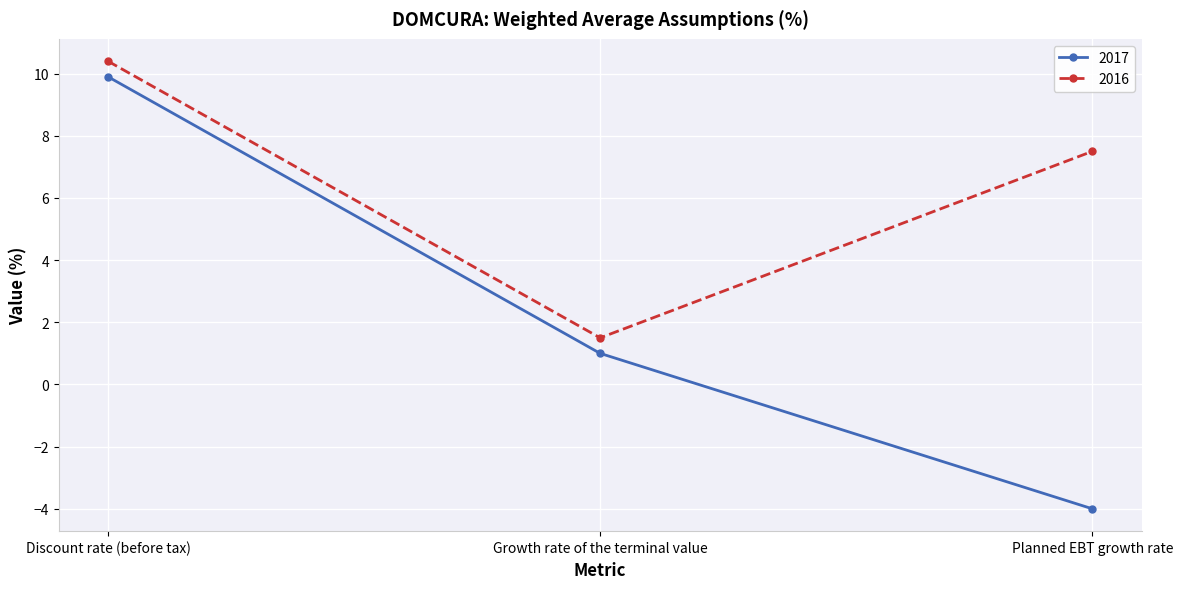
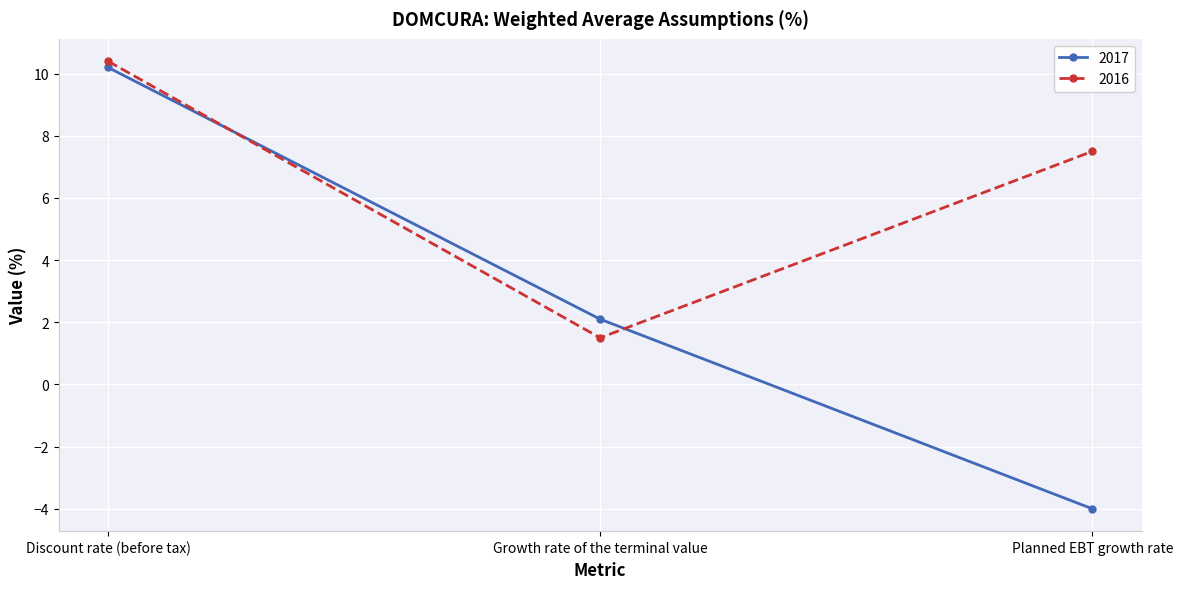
  {
    "2017": {
-     "Discount rate (before tax)": 9.9,
-     "Growth rate of the terminal value": 1.0,
+     "Discount rate (before tax)": 10.2,
+     "Growth rate of the terminal value": 2.1,
      "Planned EBT growth rate": -4.0
    },
    "2016": {
      "Discount rate (before tax)": 10.4,
      "Growth rate of the terminal value": 1.5,
      "Planned EBT growth rate": 7.5
    }
  }
